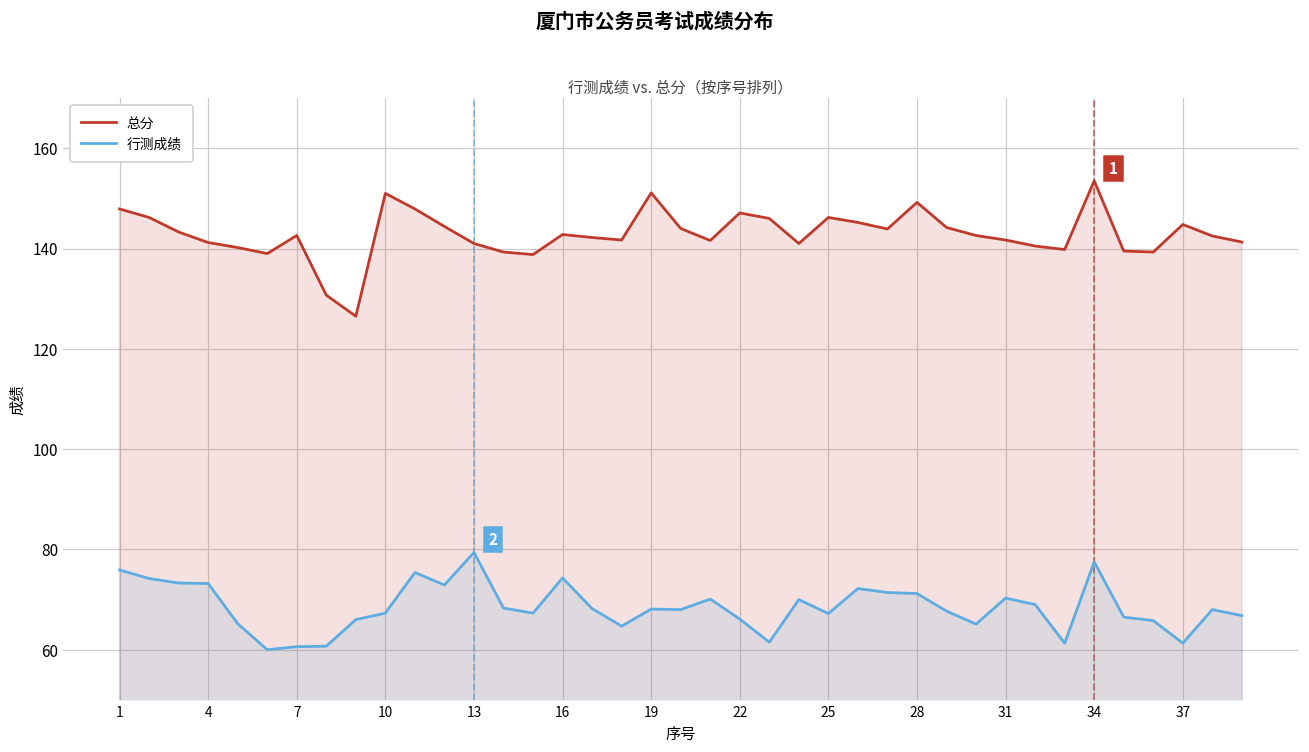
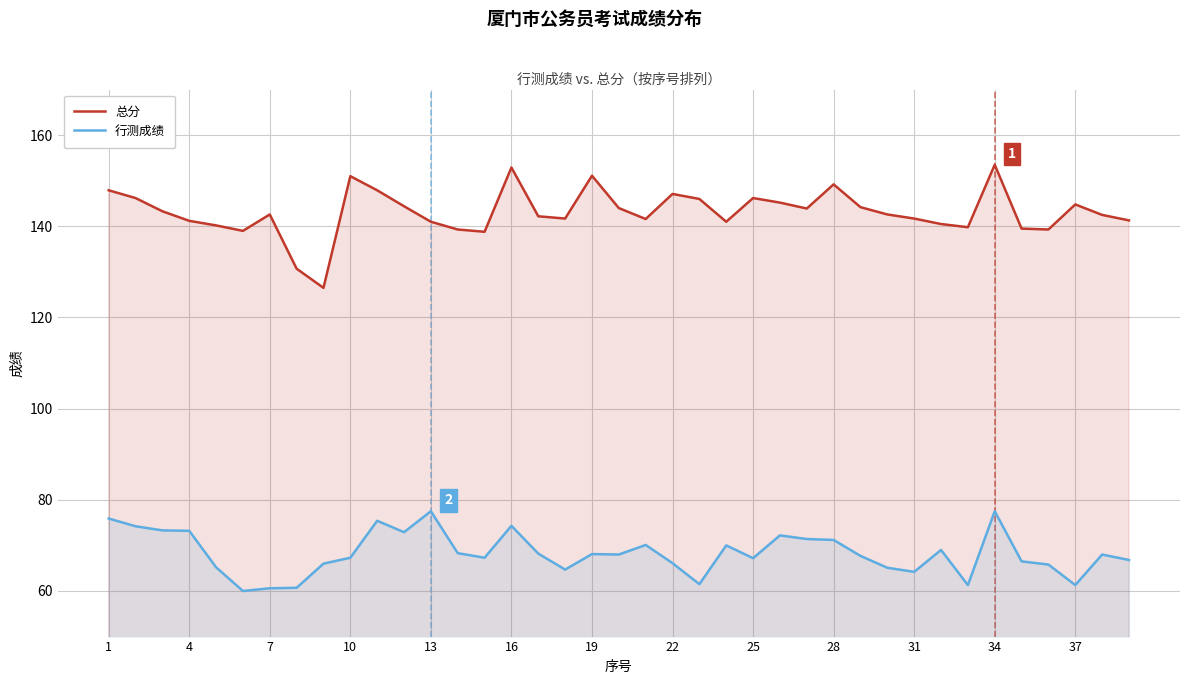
  {
    "总分": {
      "1": 148,
      "4": 141,
      "7": 143,
      "10": 151,
      "13": 141,
-     "16": 143,
+     "16": 153,
      "19": 151,
      "22": 147,
      "25": 146,
      "28": 149,
      "31": 142,
      "37": 145
    },
    "行测成绩": {
      "1": 76,
      "4": 73,
      "7": 61,
      "10": 67,
-     "13": 79,
+     "13": 78,
      "16": 74,
      "19": 68,
      "22": 66,
      "25": 67,
      "28": 71,
-     "31": 70,
+     "31": 64,
      "34": 78,
      "37": 61
    }
  }
